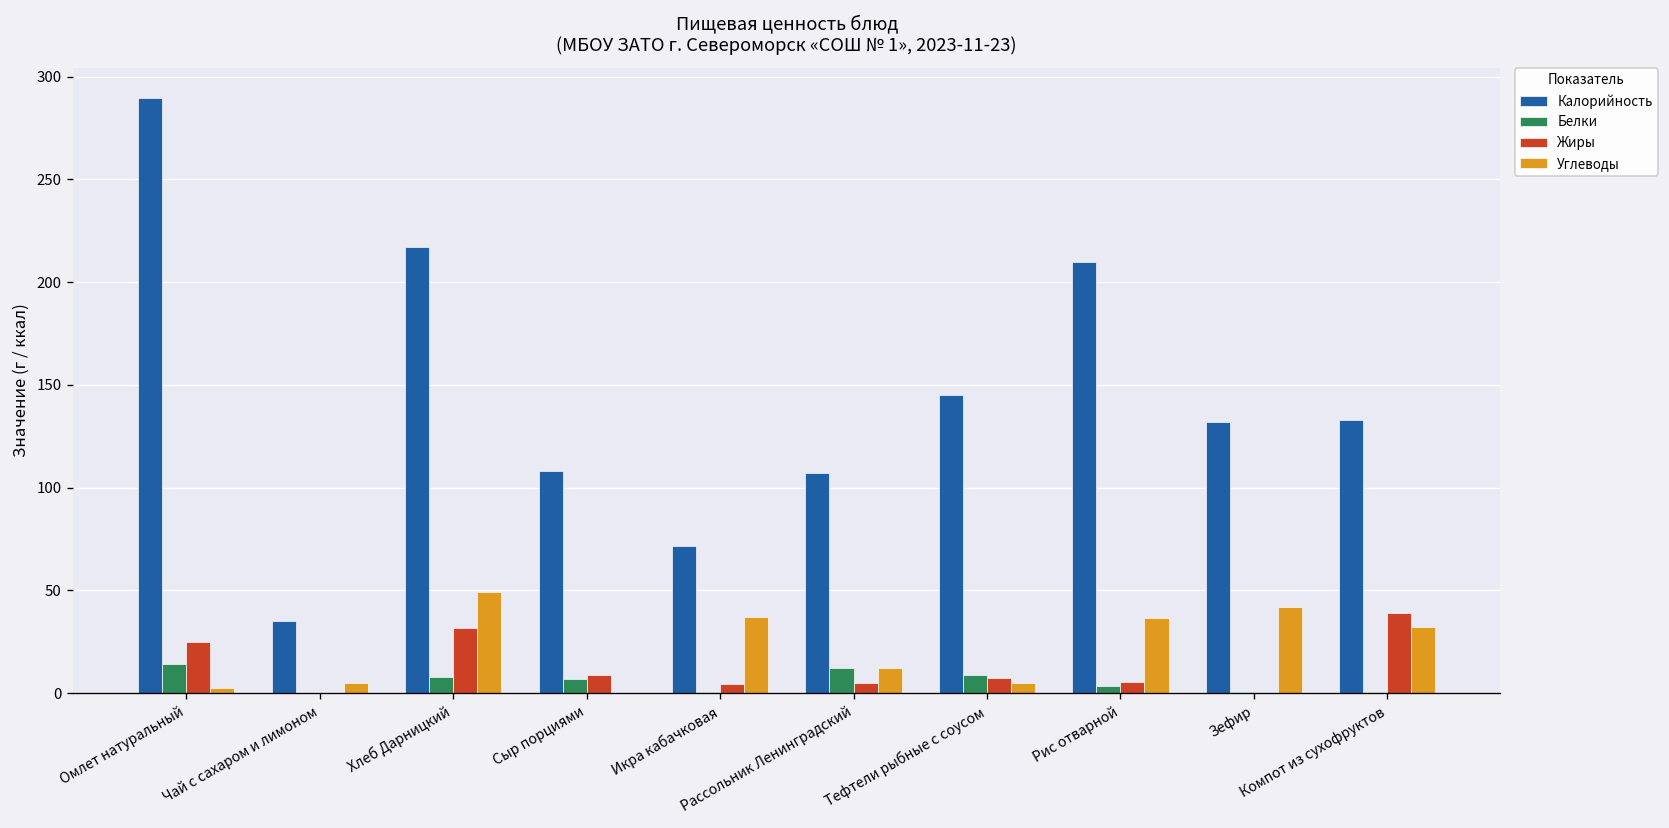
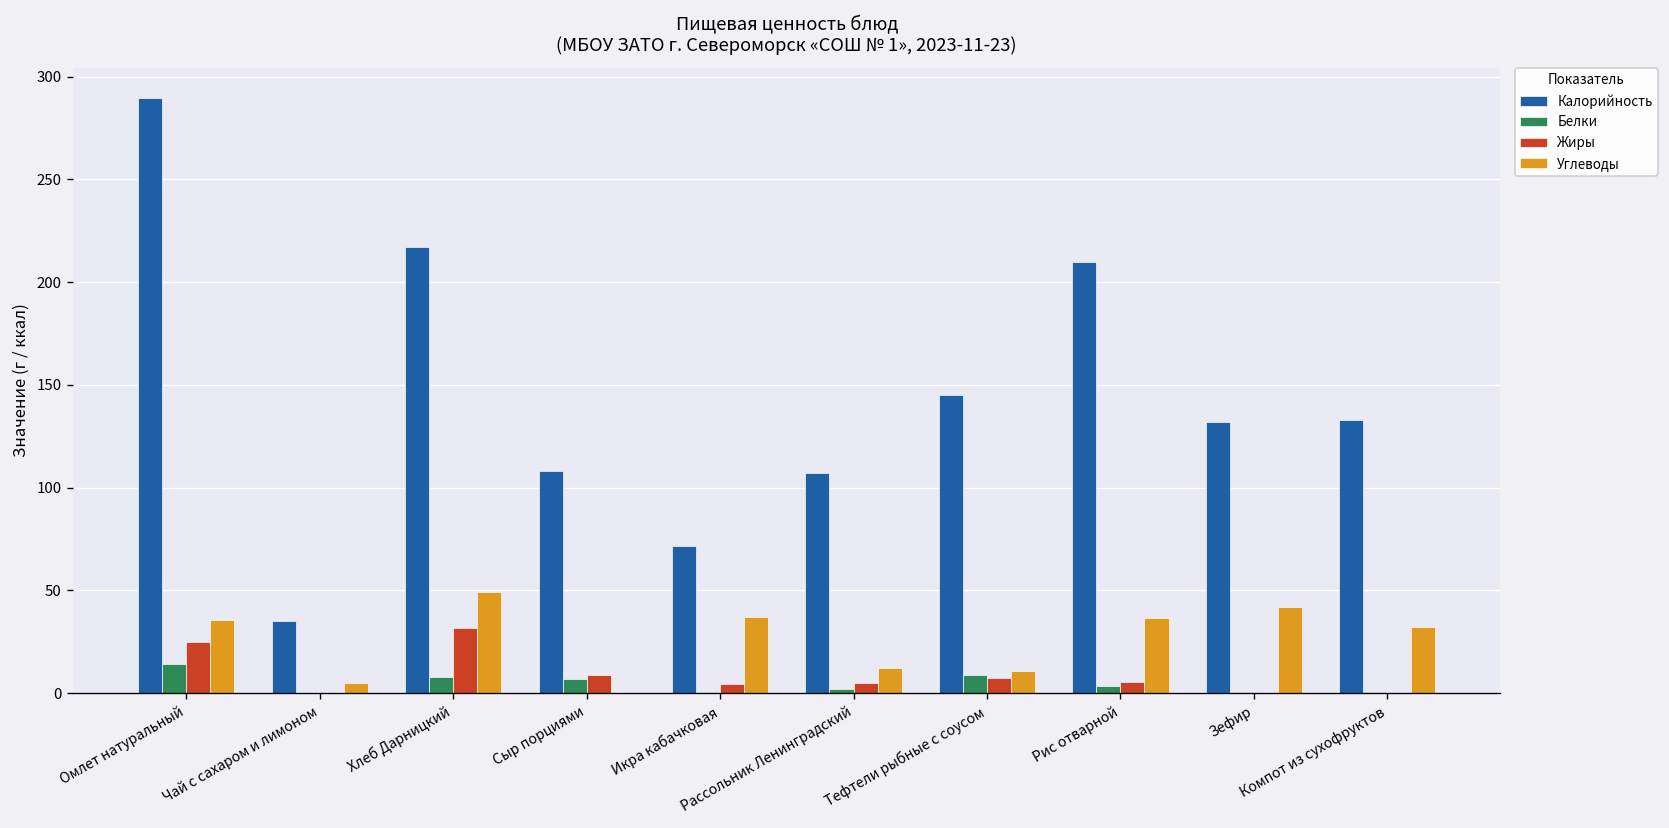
  {
    "Калорийность": {
      "Омлет натуральный": 290,
      "Чай с сахаром и лимоном": 35,
      "Хлеб Дарницкий": 217,
      "Сыр порциями": 108,
      "Икра кабачковая": 71,
      "Рассольник Ленинградский": 107,
      "Тефтели рыбные с соусом": 145,
      "Рис отварной": 210,
      "Зефир": 132,
      "Компот из сухофруктов": 133
    },
    "Белки": {
      "Омлет натуральный": 14,
      "Хлеб Дарницкий": 8,
      "Сыр порциями": 7,
-     "Рассольник Ленинградский": 12,
+     "Рассольник Ленинградский": 2,
      "Тефтели рыбные с соусом": 9,
      "Рис отварной": 4
    },
    "Жиры": {
      "Омлет натуральный": 25,
      "Хлеб Дарницкий": 32,
      "Сыр порциями": 9,
      "Икра кабачковая": 4,
      "Рассольник Ленинградский": 5,
      "Тефтели рыбные с соусом": 7,
      "Рис отварной": 5,
-     "Компот из сухофруктов": 39
+     "Компот из сухофруктов": 0
    },
    "Углеводы": {
-     "Омлет натуральный": 3,
+     "Омлет натуральный": 36,
      "Чай с сахаром и лимоном": 5,
      "Хлеб Дарницкий": 49,
      "Сыр порциями": 0,
      "Икра кабачковая": 37,
      "Рассольник Ленинградский": 12,
-     "Тефтели рыбные с соусом": 5,
+     "Тефтели рыбные с соусом": 11,
      "Рис отварной": 37,
      "Зефир": 42,
      "Компот из сухофруктов": 32
    }
  }
